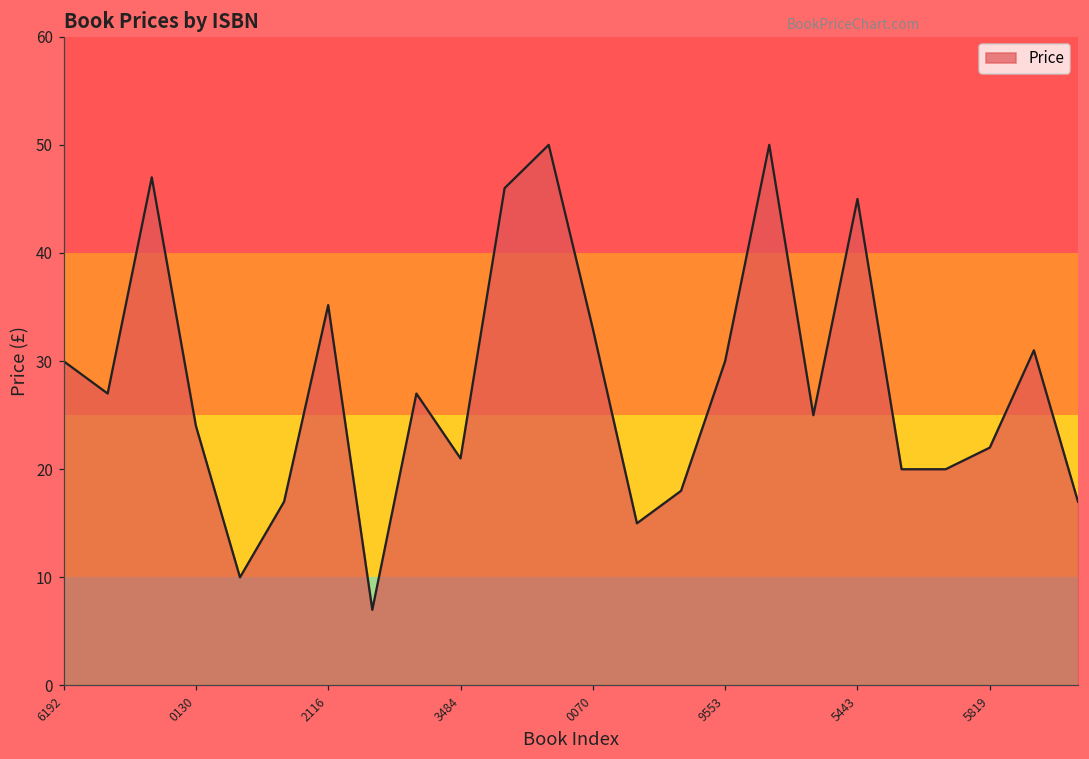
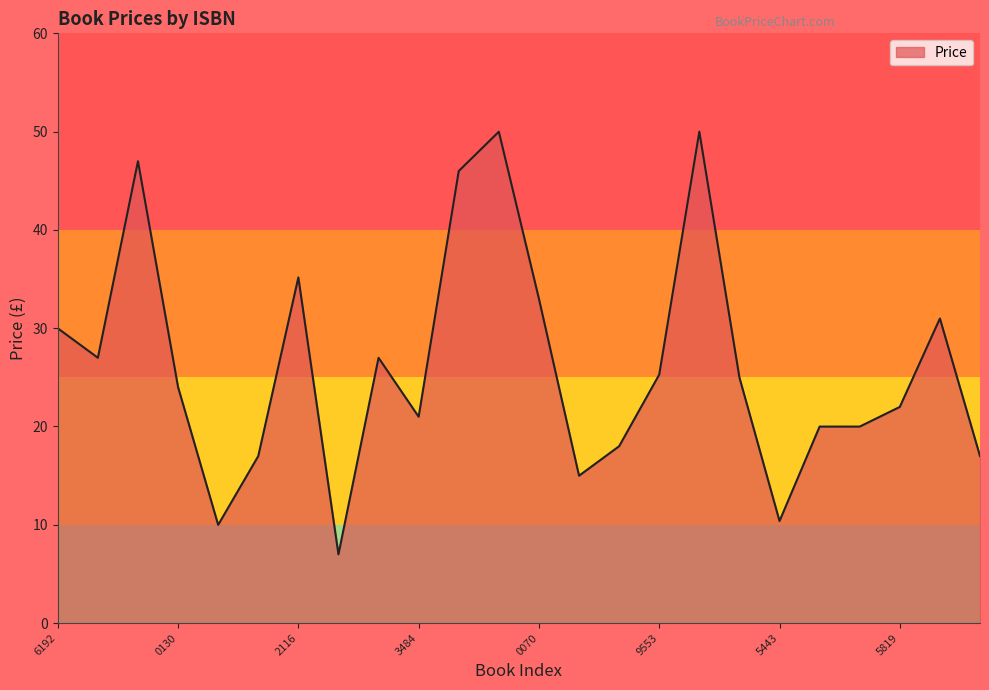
  {
    "6192": 30,
    "0130": 24,
    "2116": 35,
    "3484": 21,
    "0070": 33,
-   "9553": 30,
-   "5443": 45,
+   "9553": 25,
+   "5443": 10,
    "5819": 22
  }
